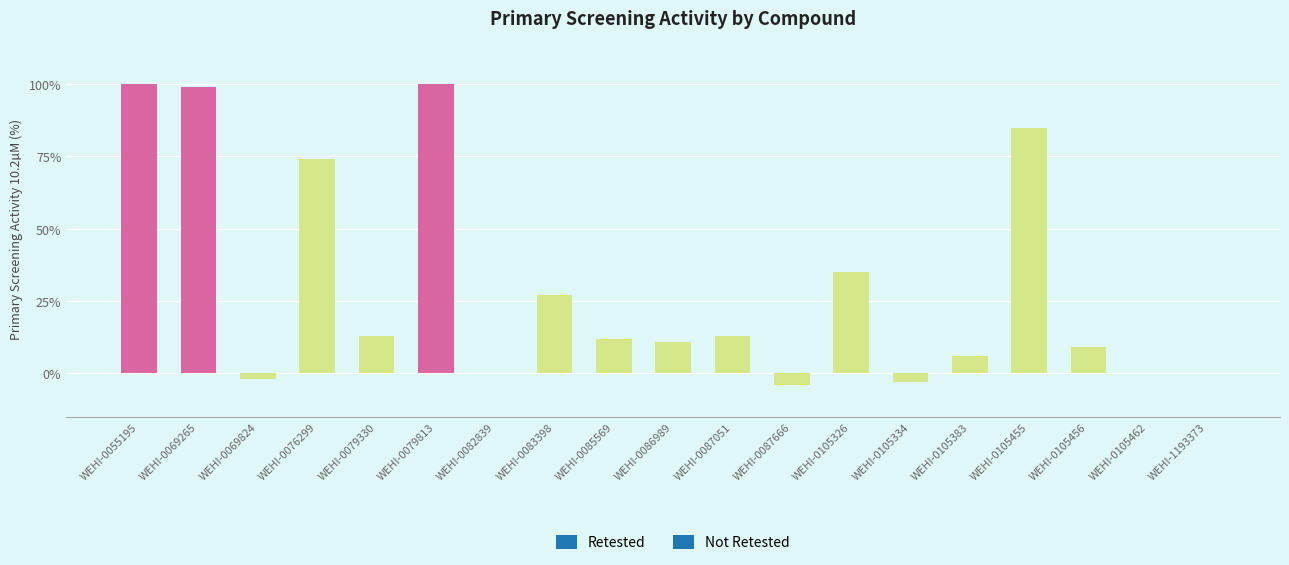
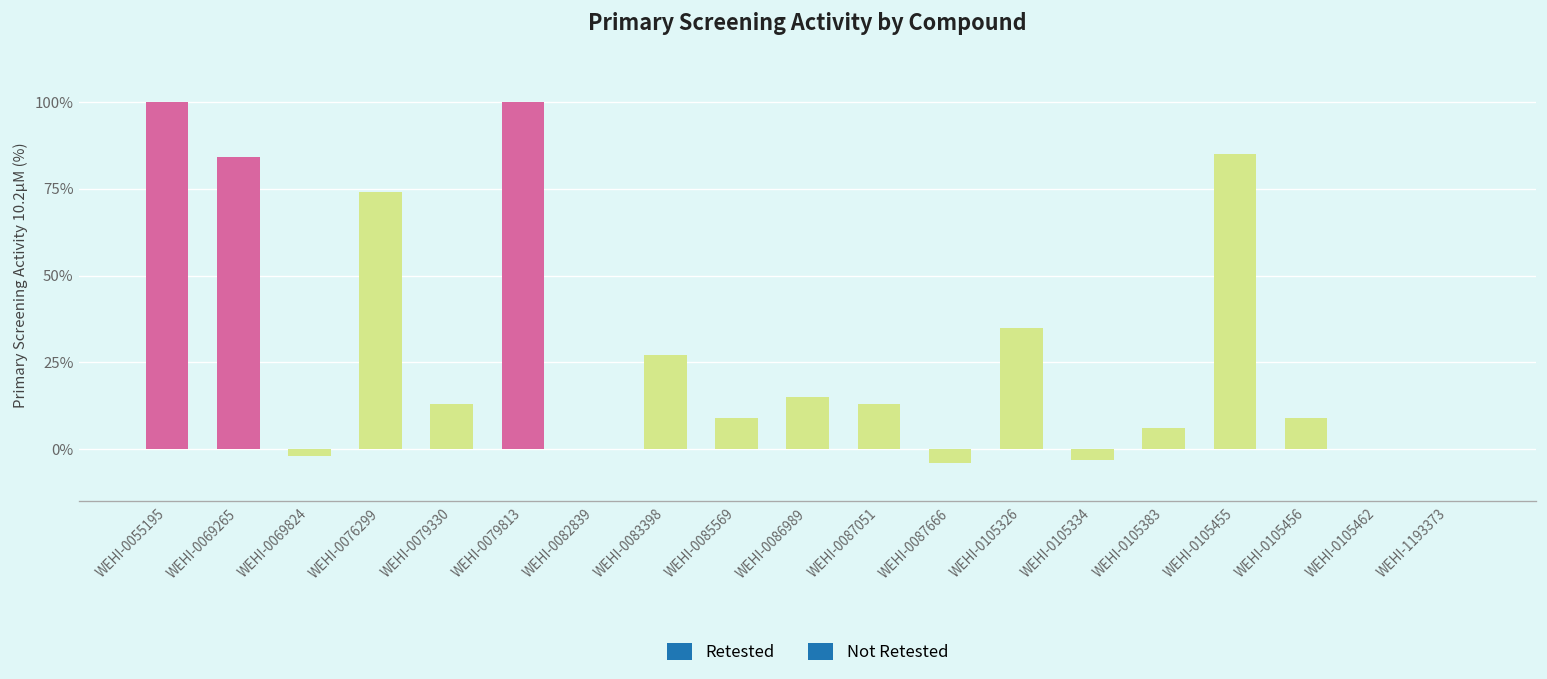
  {
    "WEHI-0055195": "100%",
-   "WEHI-0069265": "99%",
+   "WEHI-0069265": "84%",
    "WEHI-0069824": "-2%",
    "WEHI-0076299": "74%",
    "WEHI-0079330": "13%",
    "WEHI-0079813": "100%",
    "WEHI-0082839": "0%",
    "WEHI-0083398": "27%",
-   "WEHI-0085569": "12%",
-   "WEHI-0086989": "11%",
+   "WEHI-0085569": "9%",
+   "WEHI-0086989": "15%",
    "WEHI-0087051": "13%",
    "WEHI-0087666": "-4%",
    "WEHI-0105326": "35%",
    "WEHI-0105334": "-3%",
    "WEHI-0105383": "6%",
    "WEHI-0105455": "85%",
    "WEHI-0105456": "9%",
    "WEHI-0105462": "0%",
    "WEHI-1193373": "0%"
  }
